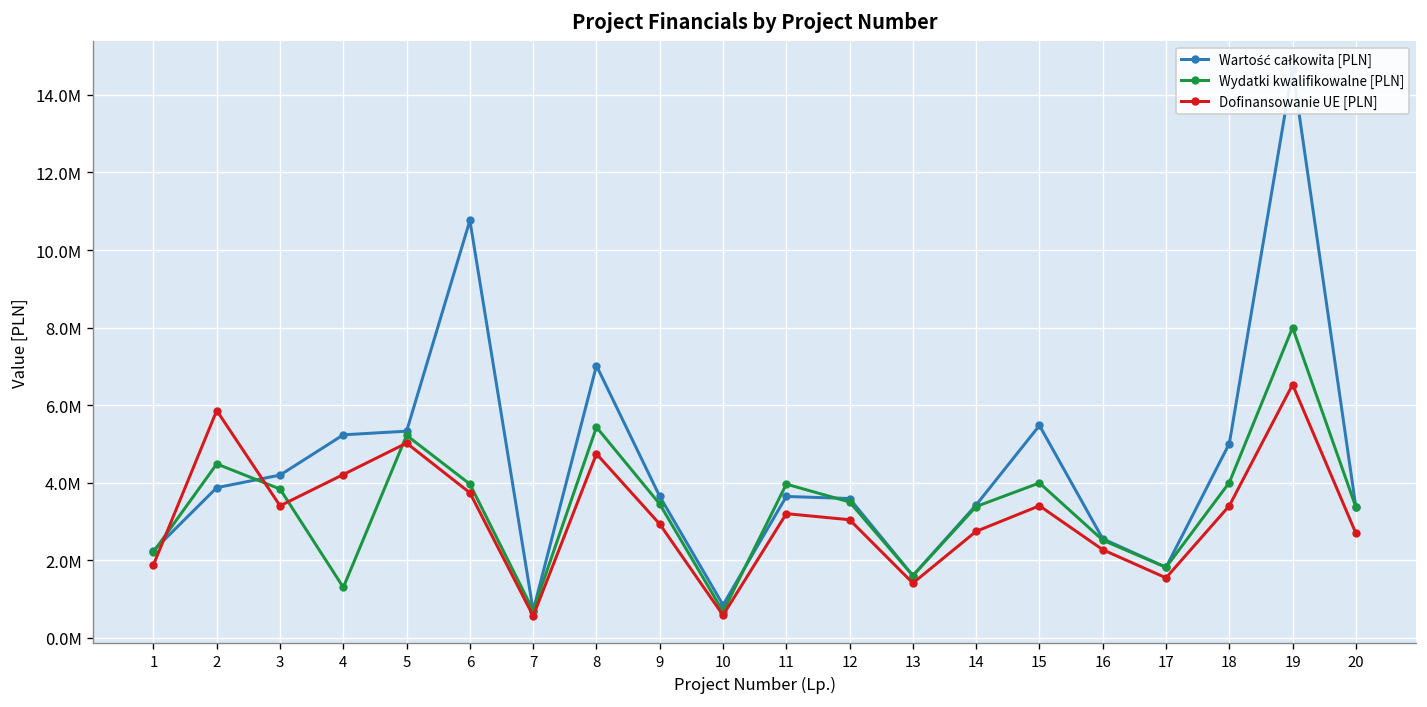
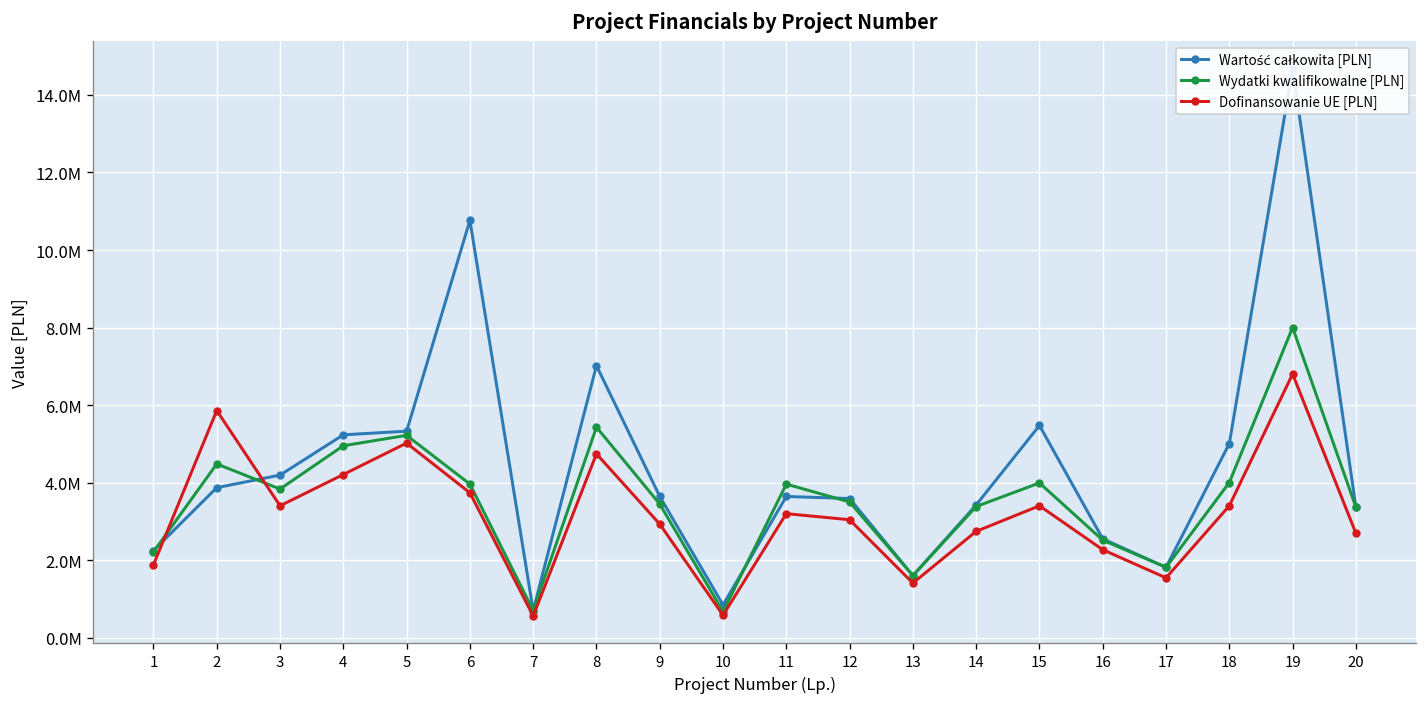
  {
    "Wartość całkowita [PLN]": {
      "2": 3900000,
      "3": 4200000,
      "4": 5200000,
      "5": 5300000,
      "6": 10800000,
      "8": 7000000,
      "9": 3600000,
      "10": 800000,
      "11": 3600000,
      "12": 3600000,
      "15": 5500000,
      "18": 5000000
    },
    "Wydatki kwalifikowalne [PLN]": {
      "2": 4500000,
      "3": 3800000,
-     "4": 1300000,
+     "4": 4900000,
      "5": 5200000,
      "6": 4000000,
      "8": 5400000,
      "9": 3400000,
      "10": 700000,
      "11": 4000000,
      "12": 3500000,
      "15": 4000000,
      "18": 4000000,
      "19": 8000000
    },
    "Dofinansowanie UE [PLN]": {
      "1": 1900000,
      "2": 5900000,
      "3": 3400000,
      "4": 4200000,
      "5": 5000000,
      "6": 3700000,
      "7": 600000,
      "8": 4700000,
      "9": 2900000,
      "10": 600000,
      "11": 3200000,
      "12": 3000000,
      "13": 1400000,
      "14": 2700000,
      "15": 3400000,
      "16": 2300000,
      "17": 1500000,
      "18": 3400000,
-     "19": 6500000,
+     "19": 6800000,
      "20": 2700000
    }
  }
